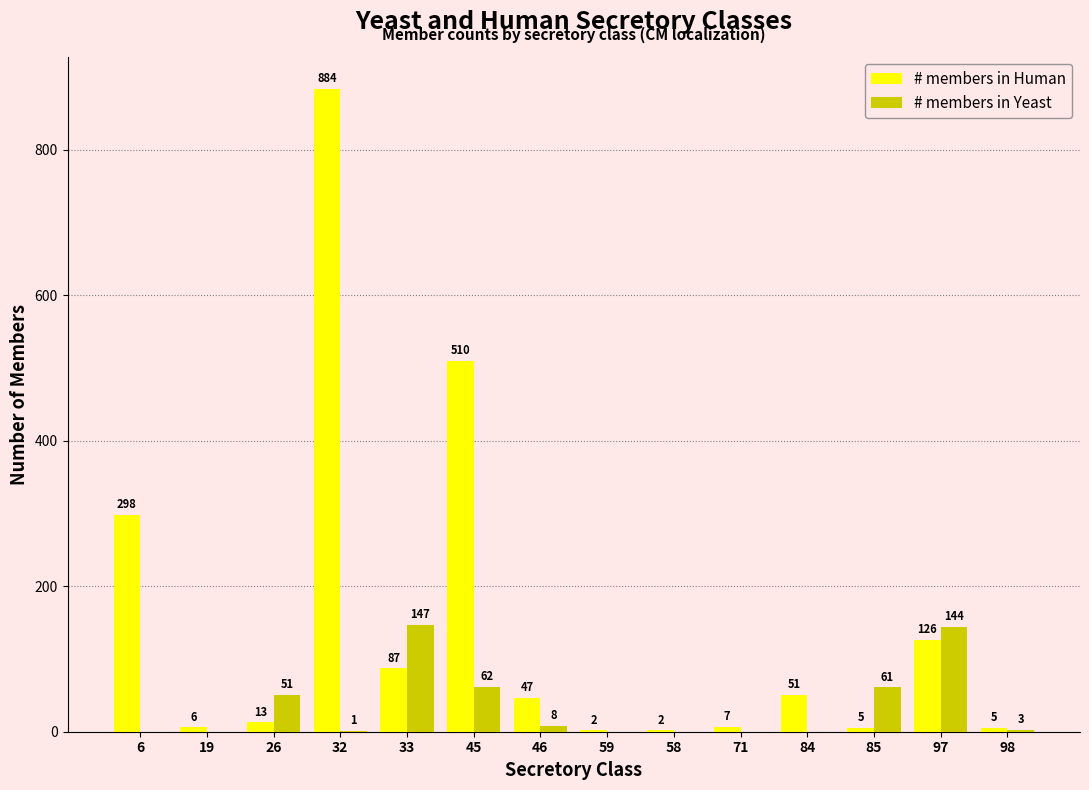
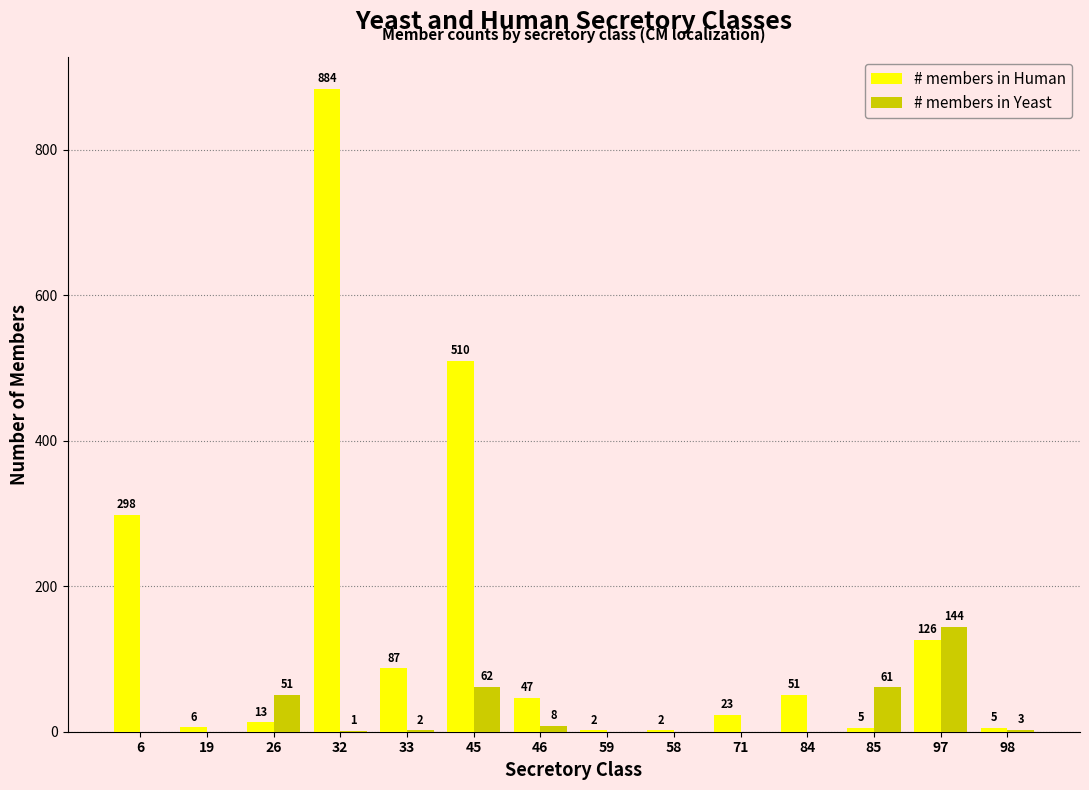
  {
    "# members in Human": {
      "6": 298,
      "19": 6,
      "26": 13,
      "32": 884,
      "33": 87,
      "45": 510,
      "46": 47,
      "59": 2,
      "58": 2,
-     "71": 7,
+     "71": 23,
      "84": 51,
      "85": 5,
      "97": 126,
      "98": 5
    },
    "# members in Yeast": {
      "26": 51,
      "32": 1,
-     "33": 147,
+     "33": 2,
      "45": 62,
      "46": 8,
      "85": 61,
      "97": 144,
      "98": 3
    }
  }
